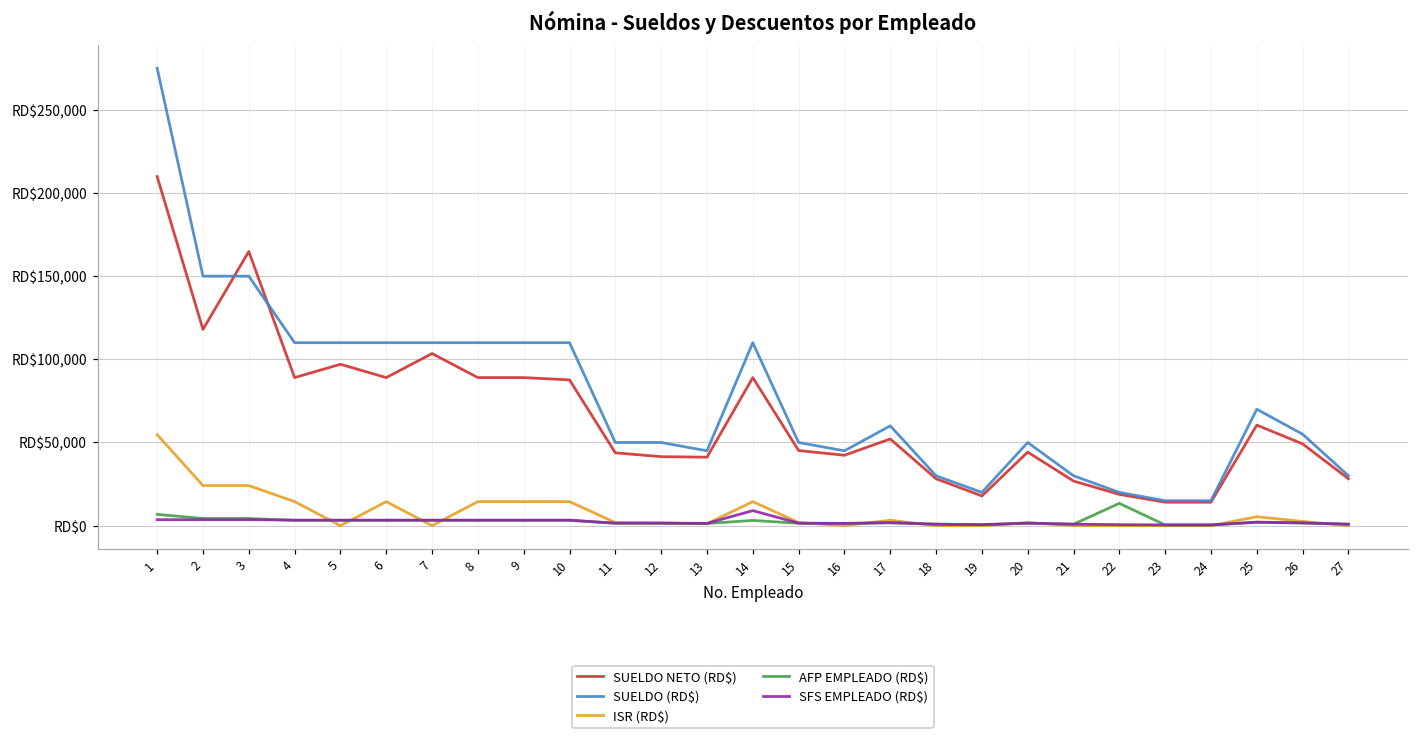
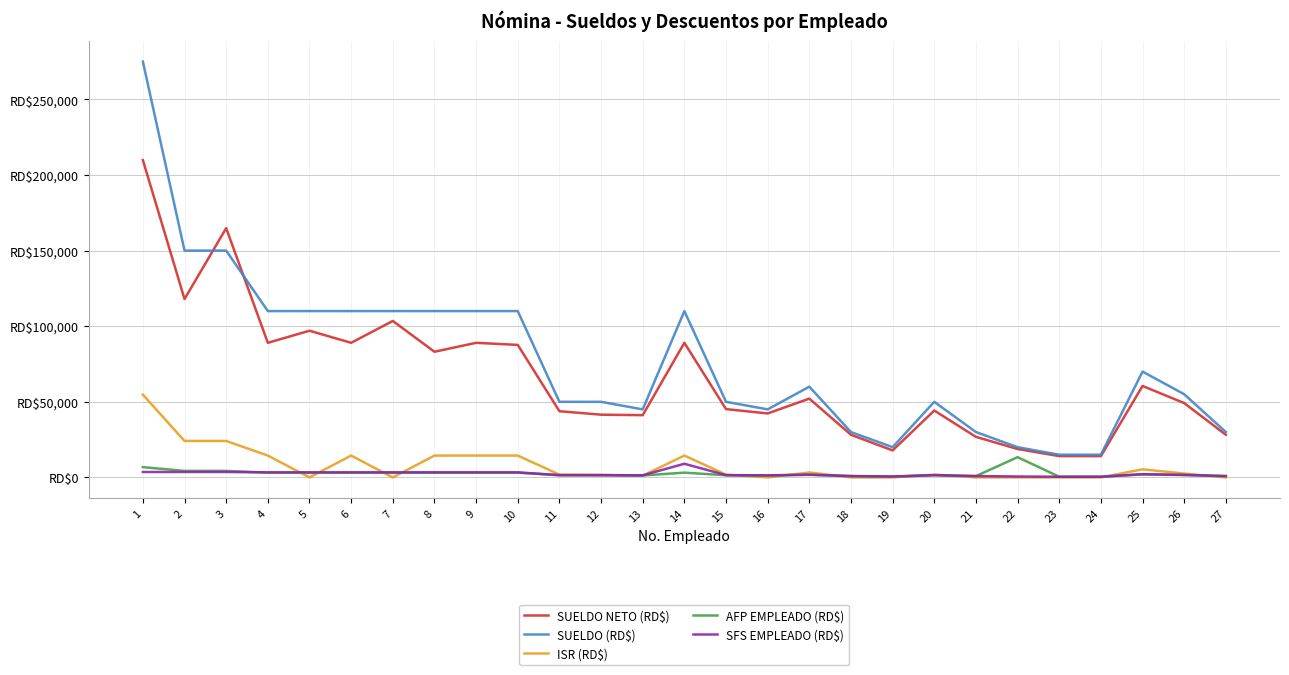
  {
    "SUELDO NETO (RD$)": {
      "1": "RD$210,000",
      "2": "RD$118,000",
      "3": "RD$165,000",
      "4": "RD$89,000",
      "5": "RD$97,000",
      "6": "RD$89,000",
      "7": "RD$103,000",
-     "8": "RD$89,000",
+     "8": "RD$83,000",
      "9": "RD$89,000",
      "10": "RD$88,000",
      "11": "RD$44,000",
      "12": "RD$41,000",
      "13": "RD$41,000",
      "14": "RD$89,000",
      "15": "RD$45,000",
      "16": "RD$42,000",
      "17": "RD$52,000",
      "18": "RD$28,000",
      "19": "RD$18,000",
      "20": "RD$44,000",
      "21": "RD$27,000",
      "25": "RD$60,000",
      "26": "RD$49,000",
      "27": "RD$28,000"
    },
    "SUELDO (RD$)": {
      "1": "RD$275,000",
      "2": "RD$150,000",
      "3": "RD$150,000",
      "4": "RD$110,000",
      "5": "RD$110,000",
      "6": "RD$110,000",
      "7": "RD$110,000",
      "8": "RD$110,000",
      "9": "RD$110,000",
      "10": "RD$110,000",
      "11": "RD$50,000",
      "12": "RD$50,000",
      "13": "RD$45,000",
      "14": "RD$110,000",
      "15": "RD$50,000",
      "16": "RD$45,000",
      "17": "RD$60,000",
      "18": "RD$30,000",
      "19": "RD$20,000",
      "20": "RD$50,000",
      "21": "RD$30,000",
      "25": "RD$70,000",
      "26": "RD$55,000",
      "27": "RD$30,000"
    },
    "ISR (RD$)": {
      "1": "RD$55,000",
      "2": "RD$24,000",
      "3": "RD$24,000",
      "4": "RD$14,000",
      "5": "RD$0",
      "6": "RD$14,000",
      "7": "RD$0",
      "8": "RD$14,000",
      "9": "RD$14,000",
      "10": "RD$14,000",
      "14": "RD$14,000",
      "25": "RD$5,000"
    },
    "AFP EMPLEADO (RD$)": {
      "1": "RD$7,000",
      "14": "RD$3,000",
      "22": "RD$13,000"
    },
    "SFS EMPLEADO (RD$)": {
      "1": "RD$4,000",
      "14": "RD$9,000"
    }
  }
